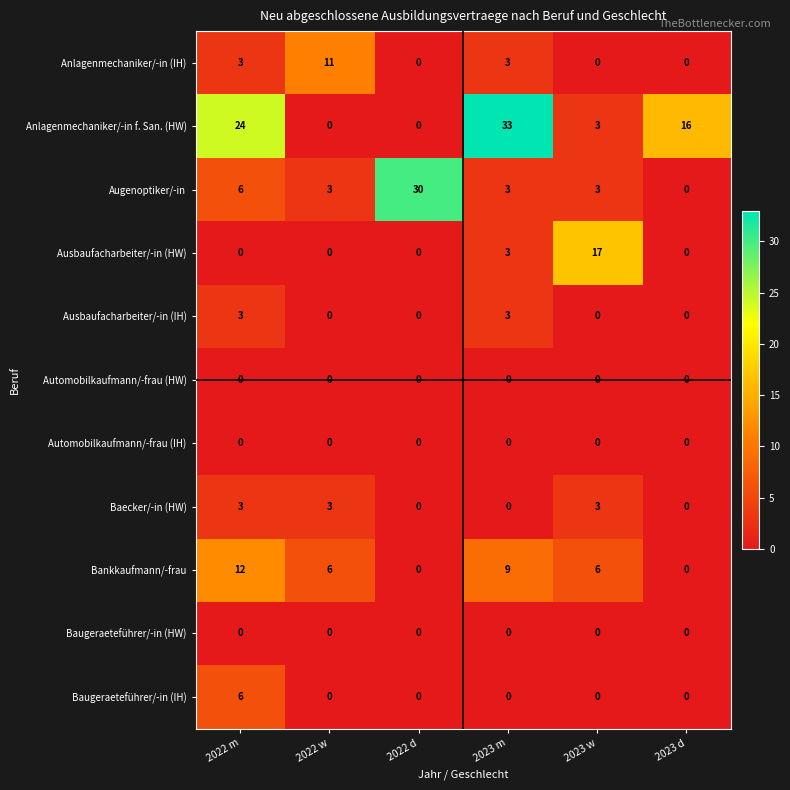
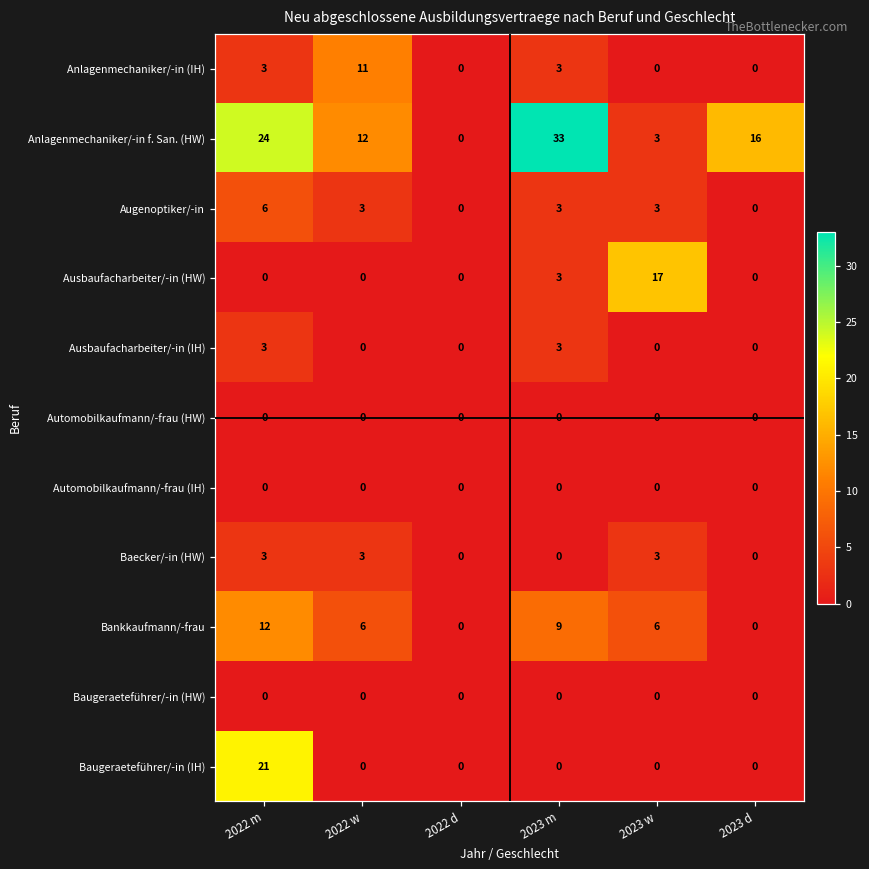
  {
    "Anlagenmechaniker/-in (IH)": {
      "2022 m": 3,
      "2022 w": 11,
      "2022 d": 0,
      "2023 m": 3,
      "2023 w": 0,
      "2023 d": 0
    },
    "Anlagenmechaniker/-in f. San. (HW)": {
      "2022 m": 24,
-     "2022 w": 0,
+     "2022 w": 12,
      "2022 d": 0,
      "2023 m": 33,
      "2023 w": 3,
      "2023 d": 16
    },
    "Augenoptiker/-in": {
      "2022 m": 6,
      "2022 w": 3,
-     "2022 d": 30,
+     "2022 d": 0,
      "2023 m": 3,
      "2023 w": 3,
      "2023 d": 0
    },
    "Ausbaufacharbeiter/-in (HW)": {
      "2022 m": 0,
      "2022 w": 0,
      "2022 d": 0,
      "2023 m": 3,
      "2023 w": 17,
      "2023 d": 0
    },
    "Ausbaufacharbeiter/-in (IH)": {
      "2022 m": 3,
      "2022 w": 0,
      "2022 d": 0,
      "2023 m": 3,
      "2023 w": 0,
      "2023 d": 0
    },
    "Automobilkaufmann/-frau (HW)": {
      "2022 m": 0,
      "2022 w": 0,
      "2022 d": 0,
      "2023 m": 0,
      "2023 w": 0,
      "2023 d": 0
    },
    "Automobilkaufmann/-frau (IH)": {
      "2022 m": 0,
      "2022 w": 0,
      "2022 d": 0,
      "2023 m": 0,
      "2023 w": 0,
      "2023 d": 0
    },
    "Baecker/-in (HW)": {
      "2022 m": 3,
      "2022 w": 3,
      "2022 d": 0,
      "2023 m": 0,
      "2023 w": 3,
      "2023 d": 0
    },
    "Bankkaufmann/-frau": {
      "2022 m": 12,
      "2022 w": 6,
      "2022 d": 0,
      "2023 m": 9,
      "2023 w": 6,
      "2023 d": 0
    },
    "Baugeraeteführer/-in (HW)": {
      "2022 m": 0,
      "2022 w": 0,
      "2022 d": 0,
      "2023 m": 0,
      "2023 w": 0,
      "2023 d": 0
    },
    "Baugeraeteführer/-in (IH)": {
-     "2022 m": 6,
+     "2022 m": 21,
      "2022 w": 0,
      "2022 d": 0,
      "2023 m": 0,
      "2023 w": 0,
      "2023 d": 0
    }
  }
